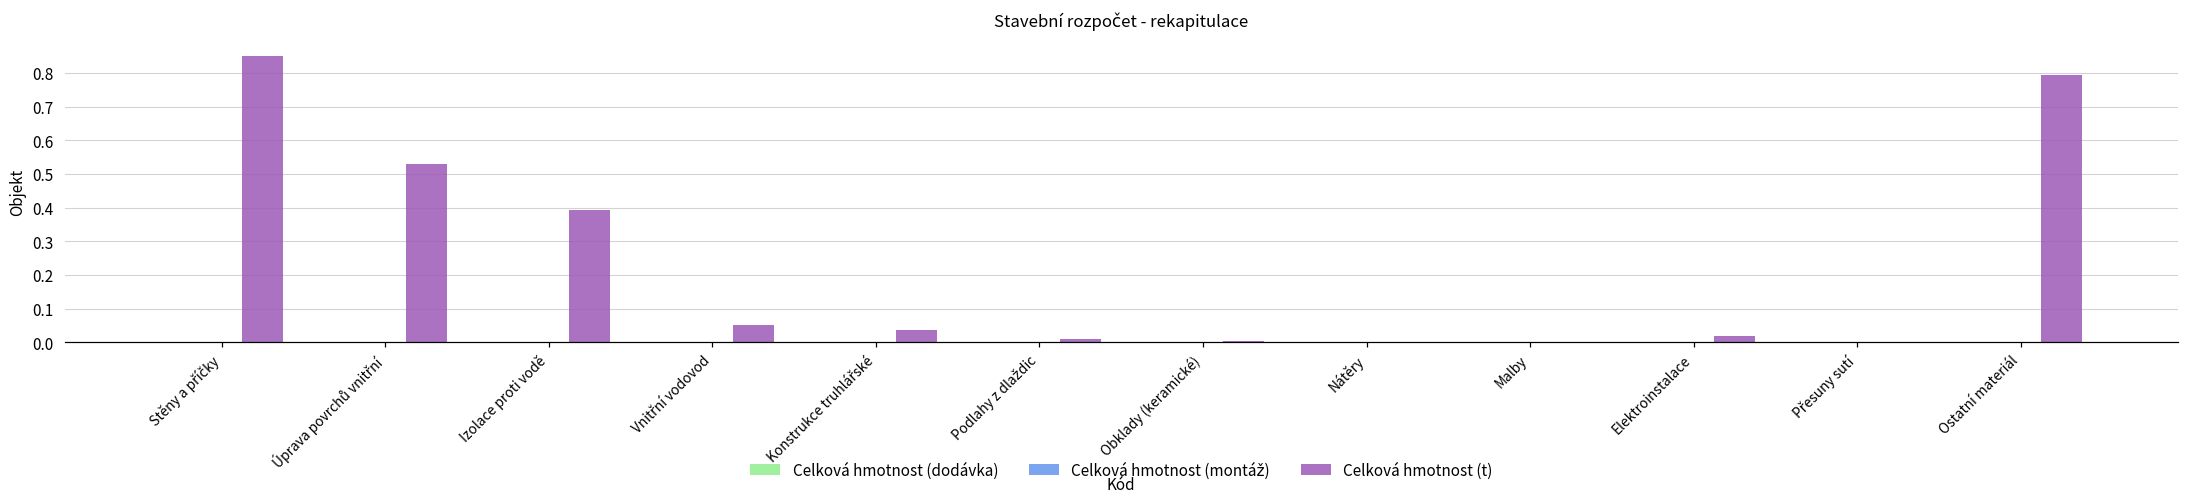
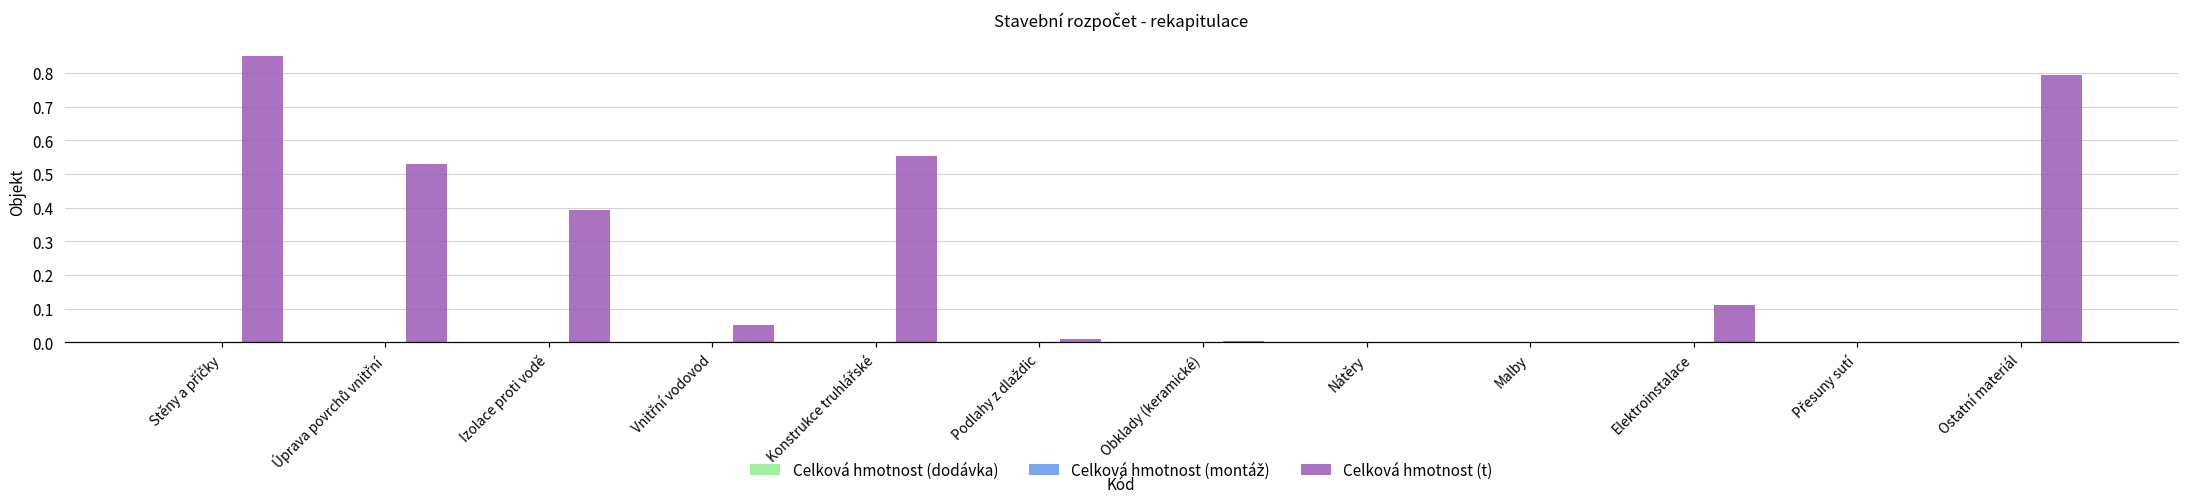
  {
    "Celková hmotnost (dodávka)": {
      "Stěny a příčky": 0.00,
      "Úprava povrchů vnitřní": 0.00,
      "Izolace proti vodě": 0.00,
      "Vnitřní vodovod": 0.00,
      "Konstrukce truhlářské": 0.00,
      "Podlahy z dlaždic": 0.00,
      "Obklady (keramické)": 0.00,
      "Nátěry": 0.00,
      "Malby": 0.00,
      "Elektroinstalace": 0.00,
      "Přesuny sutí": 0.00,
      "Ostatní materiál": 0.00
    },
    "Celková hmotnost (montáž)": {
      "Stěny a příčky": 0.00,
      "Úprava povrchů vnitřní": 0.00,
      "Izolace proti vodě": 0.00,
      "Vnitřní vodovod": 0.00,
      "Konstrukce truhlářské": 0.00,
      "Podlahy z dlaždic": 0.00,
      "Obklady (keramické)": 0.00,
      "Nátěry": 0.00,
      "Malby": 0.00,
      "Elektroinstalace": 0.00,
      "Přesuny sutí": 0.00,
      "Ostatní materiál": 0.00
    },
    "Celková hmotnost (t)": {
      "Stěny a příčky": 0.85,
      "Úprava povrchů vnitřní": 0.53,
      "Izolace proti vodě": 0.39,
      "Vnitřní vodovod": 0.05,
-     "Konstrukce truhlářské": 0.04,
+     "Konstrukce truhlářské": 0.55,
      "Podlahy z dlaždic": 0.01,
-     "Elektroinstalace": 0.02,
+     "Elektroinstalace": 0.11,
      "Přesuny sutí": 0.00,
      "Ostatní materiál": 0.79
    }
  }
